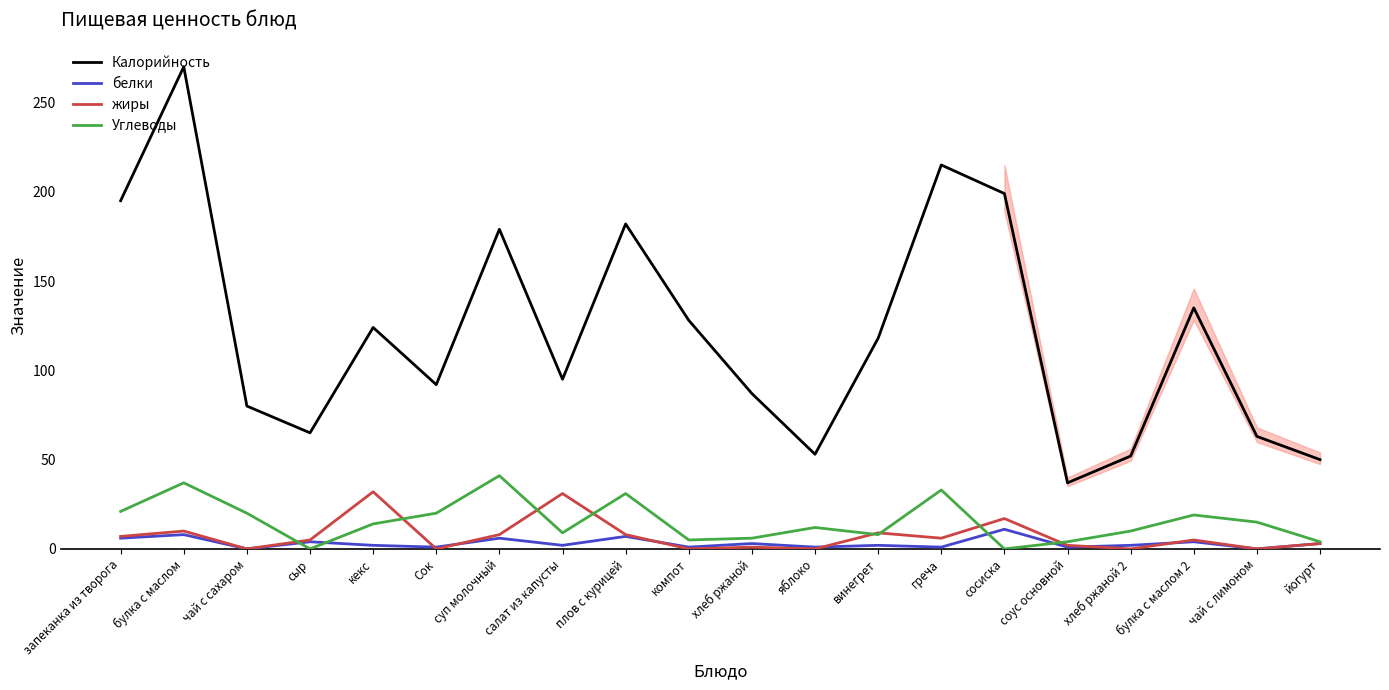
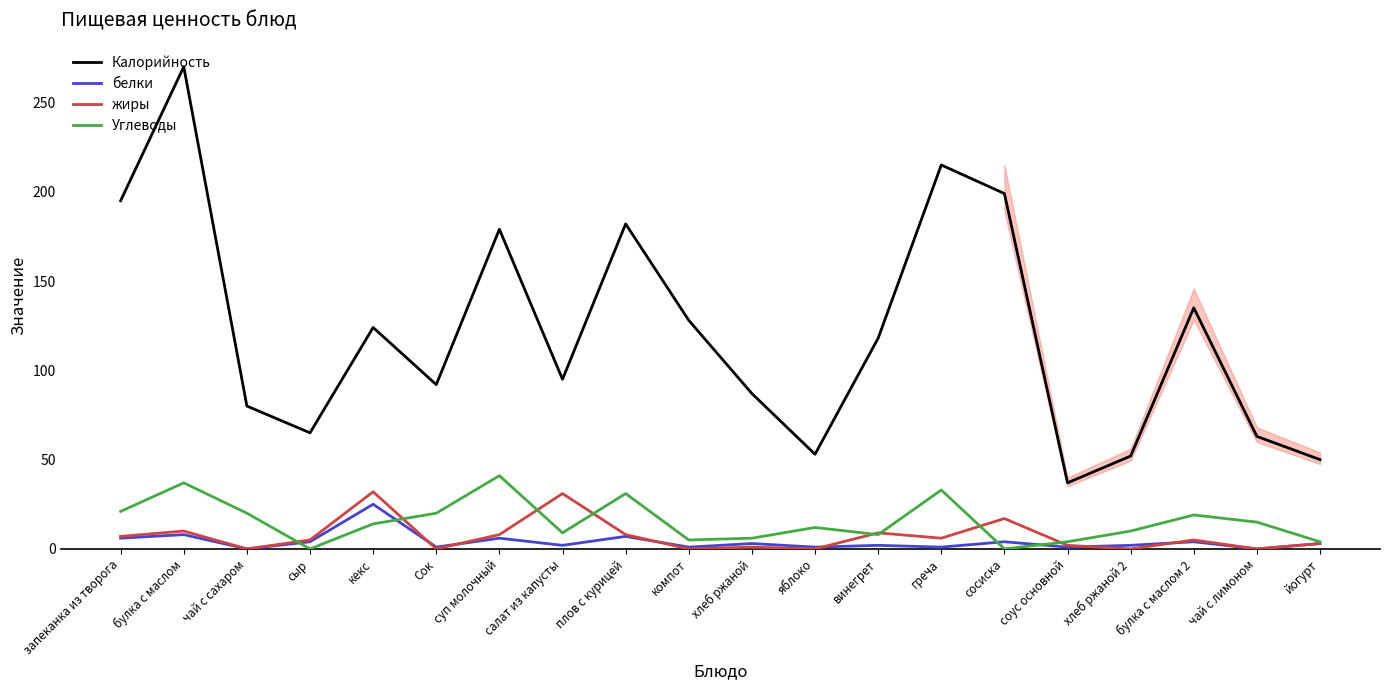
  {
    "Калорийность": {
      "запеканка из творога": 195,
      "булка с маслом": 270,
      "чай с сахаром": 80,
      "сыр": 65,
      "кекс": 124,
      "Сок": 92,
      "суп молочный": 179,
      "салат из капусты": 95,
      "плов с курицей": 182,
      "компот": 128,
      "хлеб ржаной": 87,
      "яблоко": 53,
      "винегрет": 118,
      "греча": 215,
      "сосиска": 199,
      "соус основной": 37,
      "хлеб ржаной 2": 52,
      "булка с маслом 2": 135,
      "чай с лимоном": 63,
      "йогурт": 50
    },
    "белки": {
      "булка с маслом": 8,
-     "кекс": 2,
+     "кекс": 25,
      "суп молочный": 6,
      "салат из капусты": 2,
      "хлеб ржаной": 3,
      "винегрет": 2,
      "греча": 1,
-     "сосиска": 11,
+     "сосиска": 4,
      "хлеб ржаной 2": 2
    },
    "жиры": {
      "булка с маслом": 10,
      "кекс": 32,
      "суп молочный": 8,
      "салат из капусты": 31,
      "хлеб ржаной": 1,
      "греча": 6,
      "сосиска": 17,
      "хлеб ржаной 2": 0
    },
    "Углеводы": {
      "запеканка из творога": 21,
      "булка с маслом": 37,
      "чай с сахаром": 20,
      "сыр": 0,
      "кекс": 14,
      "Сок": 20,
      "суп молочный": 41,
      "салат из капусты": 9,
      "плов с курицей": 31,
      "компот": 5,
      "хлеб ржаной": 6,
      "яблоко": 12,
      "греча": 33,
      "сосиска": 0,
      "соус основной": 4,
      "хлеб ржаной 2": 10,
      "булка с маслом 2": 19,
      "чай с лимоном": 15
    }
  }
